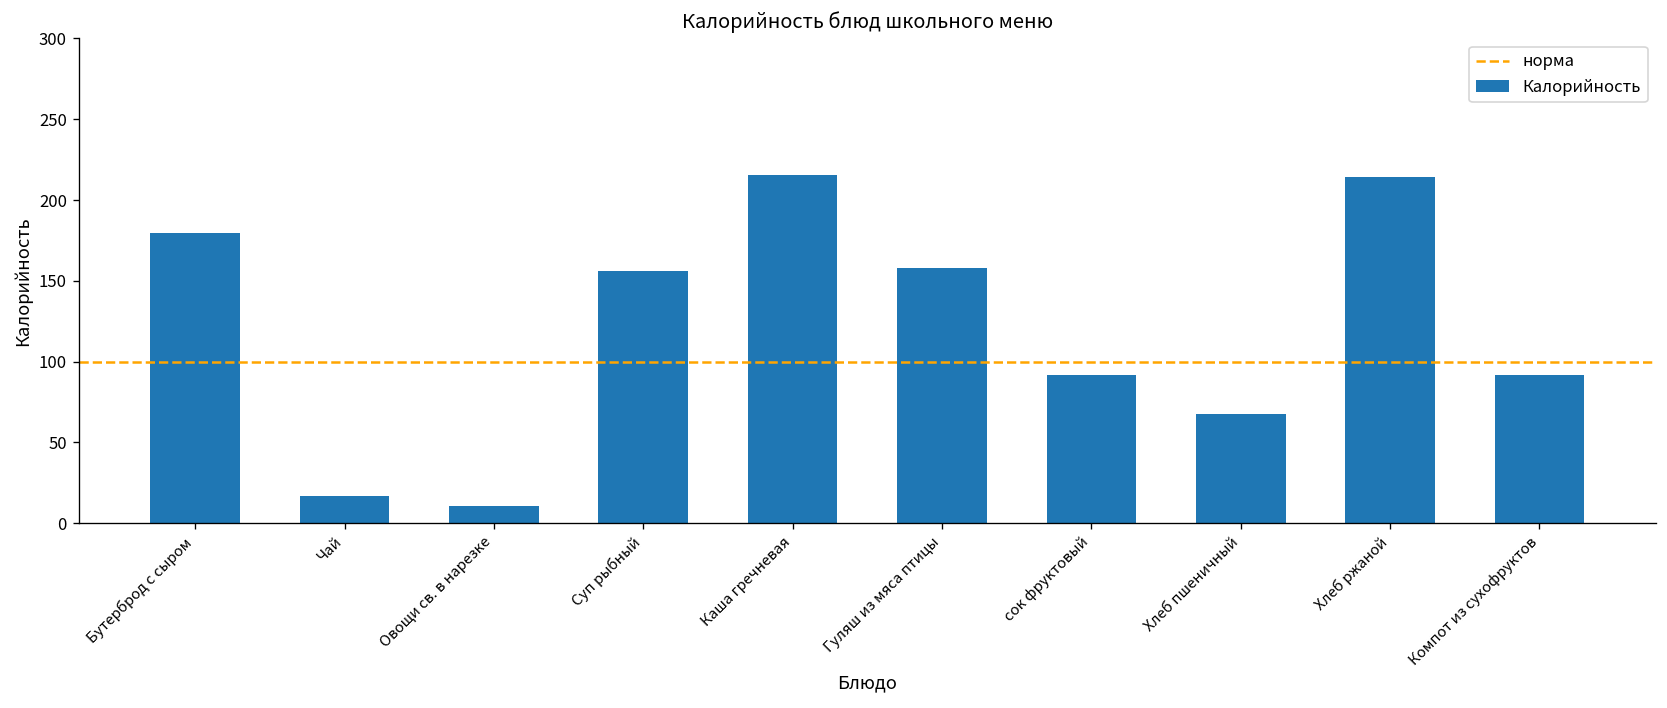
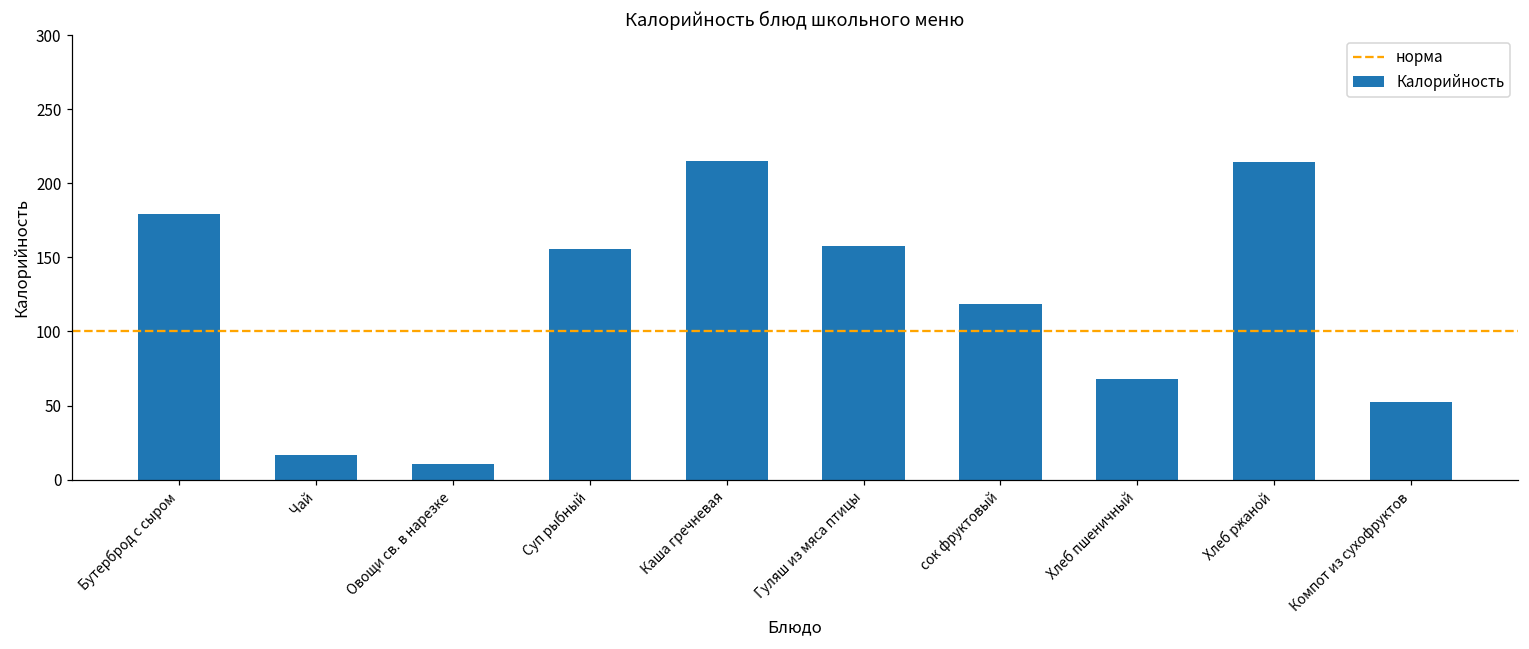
  {
    "Бутерброд с сыром": 180,
    "Чай": 17,
    "Овощи св. в нарезке": 11,
    "Суп рыбный": 156,
    "Каша гречневая": 215,
    "Гуляш из мяса птицы": 158,
-   "сок фруктовый": 92,
+   "сок фруктовый": 119,
    "Хлеб пшеничный": 68,
    "Хлеб ржаной": 214,
-   "Компот из сухофруктов": 92
+   "Компот из сухофруктов": 53
  }
